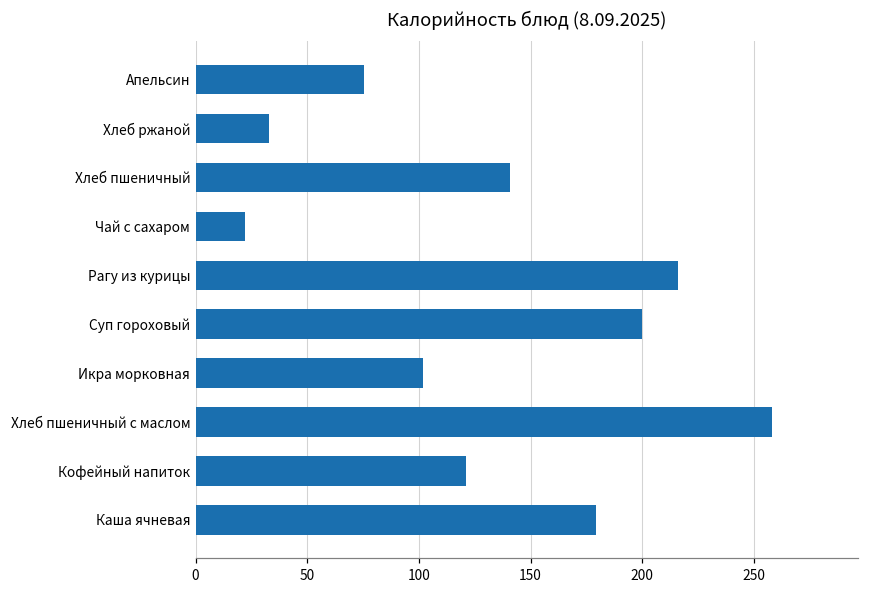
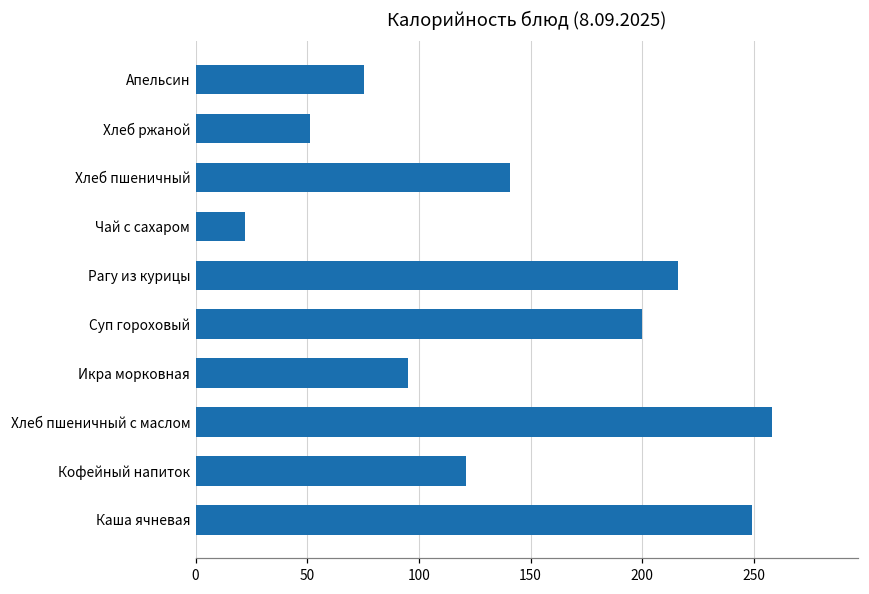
  {
    "Апельсин": 76,
-   "Хлеб ржаной": 33,
+   "Хлеб ржаной": 51,
    "Хлеб пшеничный": 141,
    "Чай с сахаром": 22,
    "Рагу из курицы": 216,
    "Суп гороховый": 200,
-   "Икра морковная": 102,
+   "Икра морковная": 95,
    "Хлеб пшеничный с маслом": 258,
    "Кофейный напиток": 121,
-   "Каша ячневая": 179
+   "Каша ячневая": 249
  }
